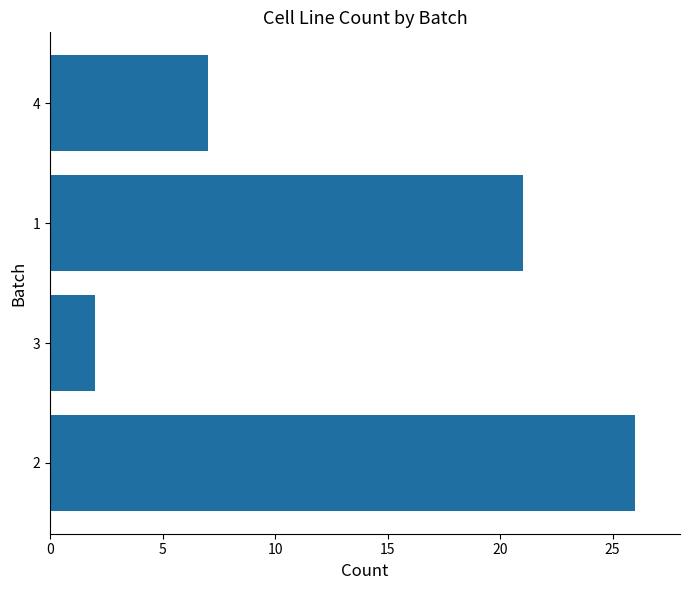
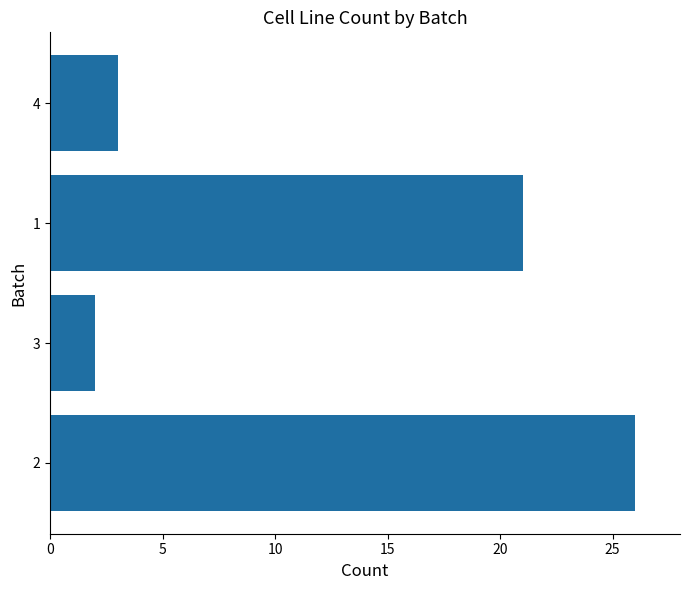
  {
-   "4": 7,
+   "4": 3,
    "1": 21,
    "3": 2,
    "2": 26
  }
